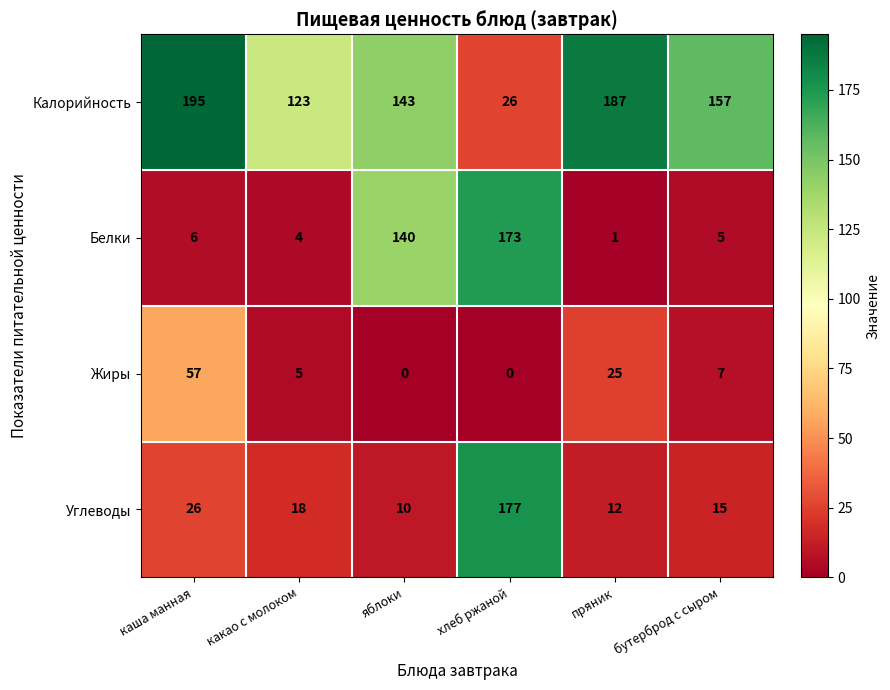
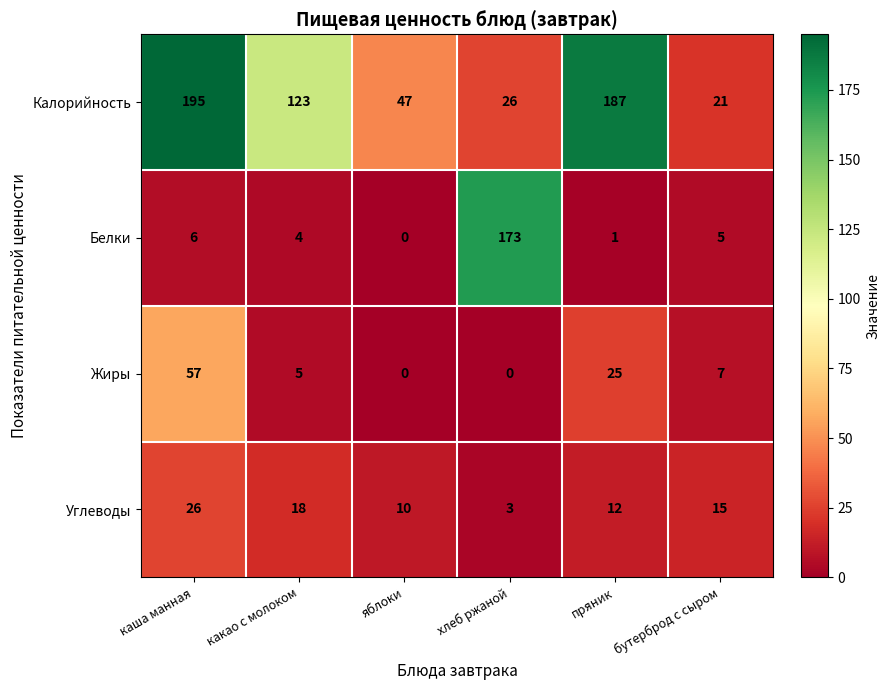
  {
    "Калорийность": {
      "каша манная": 195,
      "какао с молоком": 123,
-     "яблоки": 143,
+     "яблоки": 47,
      "хлеб ржаной": 26,
      "пряник": 187,
-     "бутерброд с сыром": 157
+     "бутерброд с сыром": 21
    },
    "Белки": {
      "каша манная": 6,
      "какао с молоком": 4,
-     "яблоки": 140,
+     "яблоки": 0,
      "хлеб ржаной": 173,
      "пряник": 1,
      "бутерброд с сыром": 5
    },
    "Жиры": {
      "каша манная": 57,
      "какао с молоком": 5,
      "яблоки": 0,
      "хлеб ржаной": 0,
      "пряник": 25,
      "бутерброд с сыром": 7
    },
    "Углеводы": {
      "каша манная": 26,
      "какао с молоком": 18,
      "яблоки": 10,
-     "хлеб ржаной": 177,
+     "хлеб ржаной": 3,
      "пряник": 12,
      "бутерброд с сыром": 15
    }
  }
